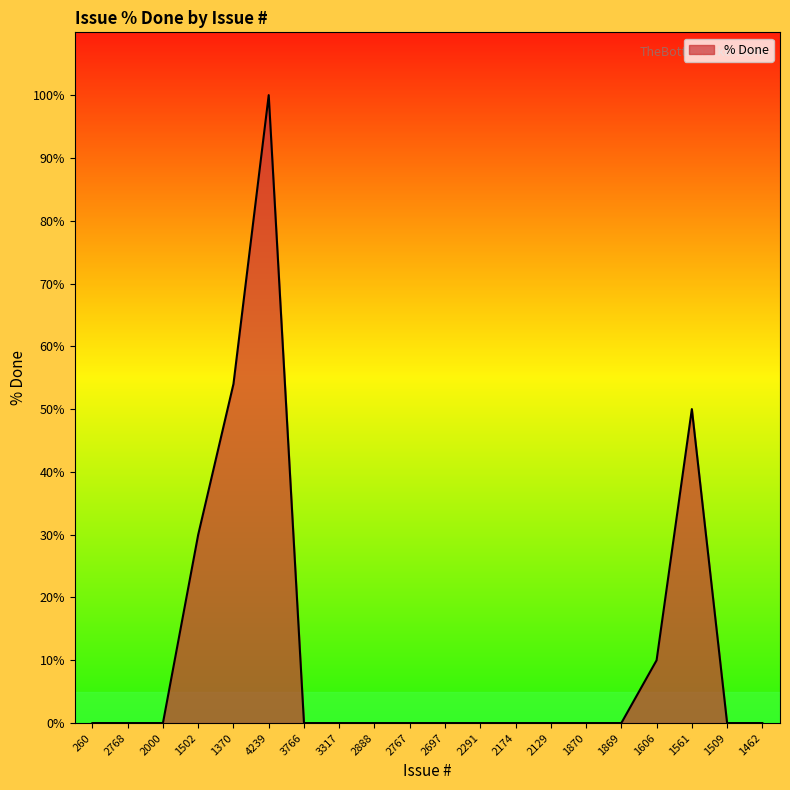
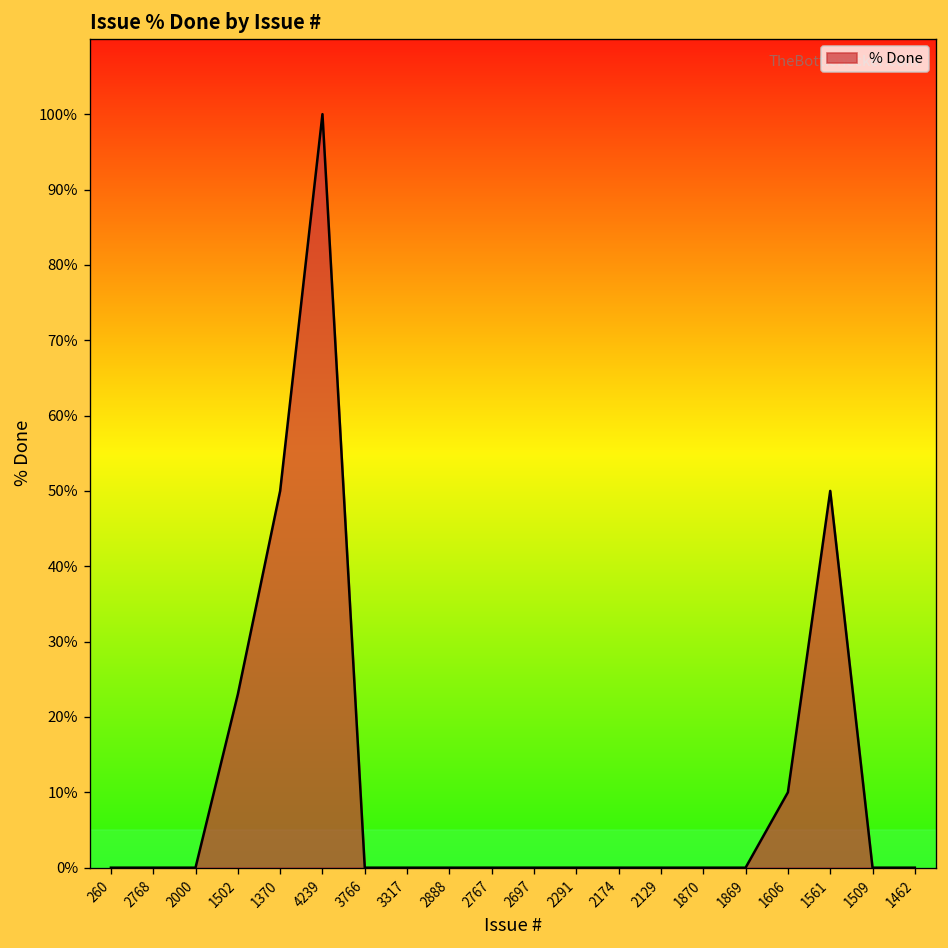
  {
-   "1502": "30%",
-   "1370": "54%",
+   "1502": "23%",
+   "1370": "50%",
    "4239": "100%",
    "1606": "10%",
    "1561": "50%"
  }
